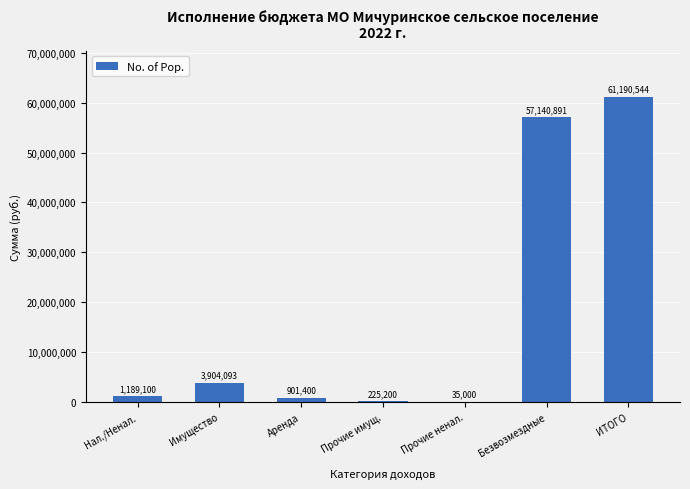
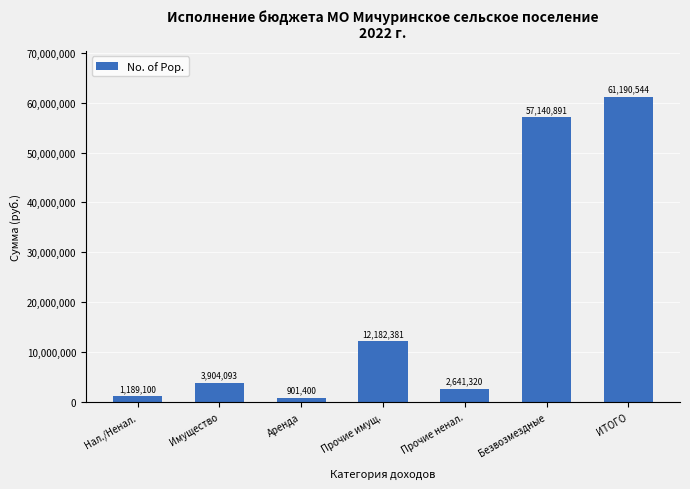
  {
    "Нал./Ненал.": "1,189,100",
    "Имущество": "3,904,093",
    "Аренда": "901,400",
-   "Прочие имущ.": "225,200",
-   "Прочие ненал.": "35,000",
+   "Прочие имущ.": "12,182,381",
+   "Прочие ненал.": "2,641,320",
    "Безвозмездные": "57,140,891",
    "ИТОГО": "61,190,544"
  }
